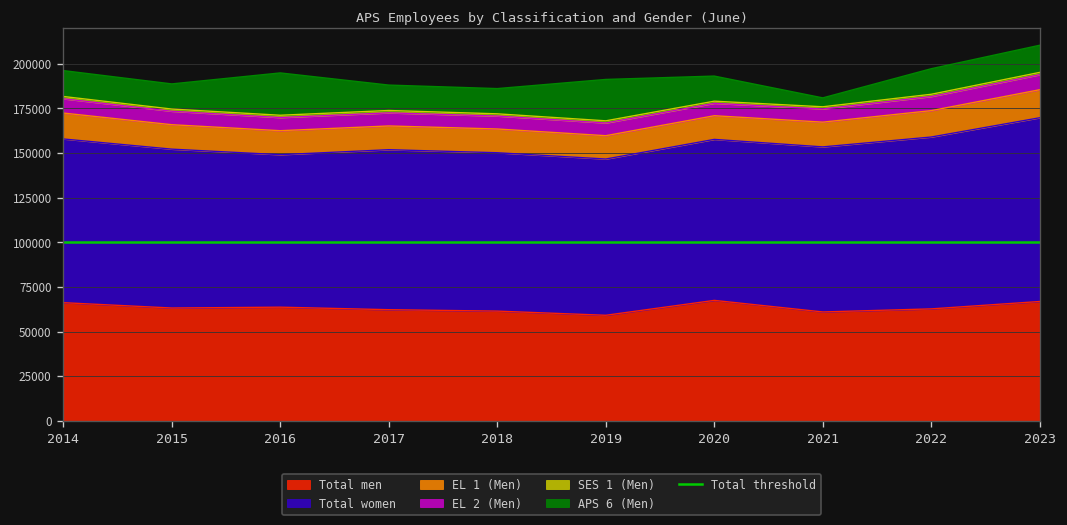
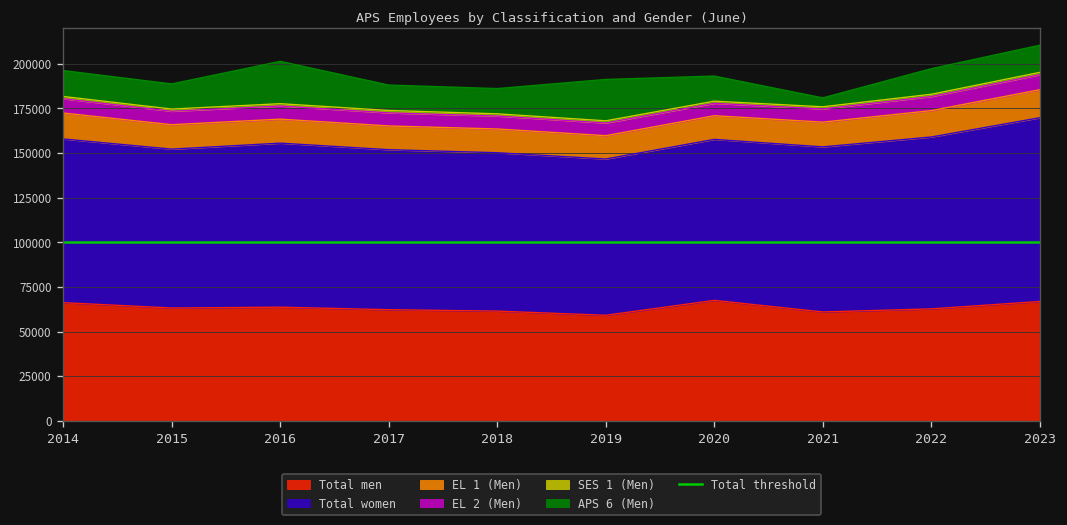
  {
    "Total men": {
      "2014": 66000,
      "2015": 63000,
      "2016": 64000,
      "2017": 62000,
      "2018": 61000,
      "2019": 59000,
      "2020": 67000,
      "2021": 61000,
      "2022": 63000,
      "2023": 67000
    },
    "Total women": {
      "2014": 92000,
      "2015": 89000,
-     "2016": 85000,
+     "2016": 92000,
      "2017": 90000,
      "2018": 89000,
      "2019": 88000,
      "2020": 90000,
      "2021": 92000,
      "2022": 96000,
      "2023": 103000
    },
    "EL 1 (Men)": {
      "2014": 15000,
      "2015": 14000,
      "2016": 13000,
      "2017": 13000,
      "2018": 13000,
      "2019": 13000,
      "2020": 13000,
      "2021": 14000,
      "2022": 15000,
      "2023": 16000
    },
    "APS 6 (Men)": {
      "2014": 15000,
      "2015": 14000,
      "2016": 24000,
      "2017": 14000,
      "2018": 14000,
      "2019": 23000,
      "2020": 14000,
      "2021": 5000,
      "2022": 14000,
      "2023": 15000
    }
  }
